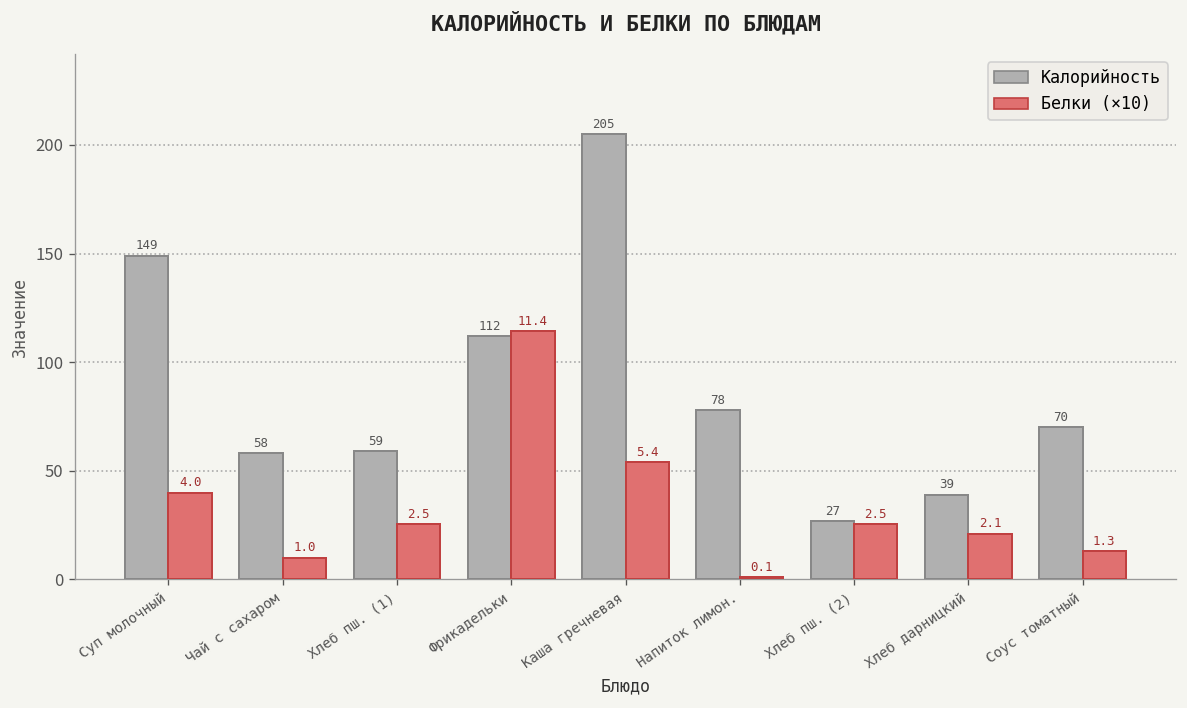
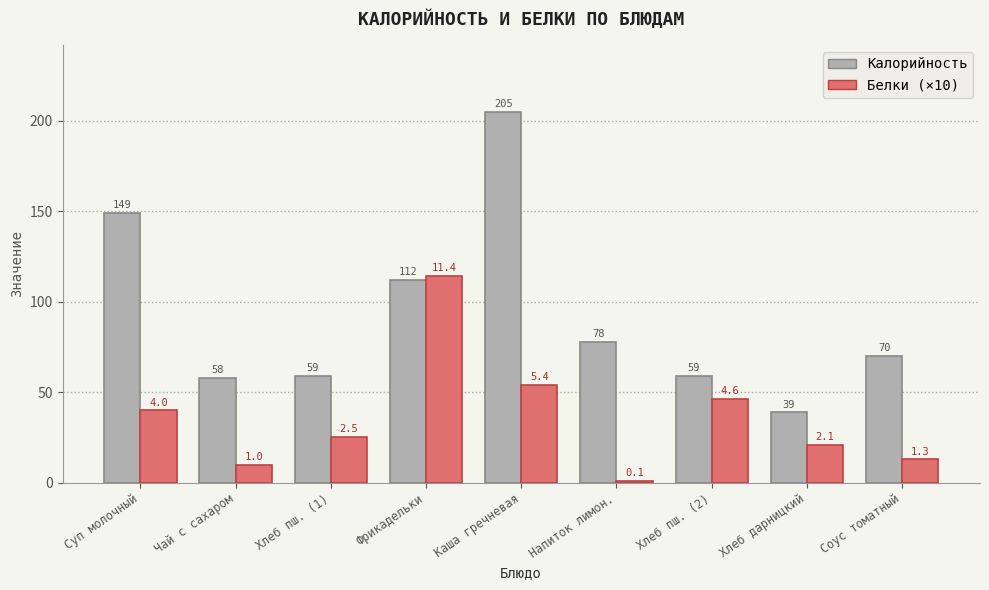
  {
    "Калорийность": {
      "Суп молочный": 149,
      "Чай с сахаром": 58,
      "Хлеб пш. (1)": 59,
      "Фрикадельки": 112,
      "Каша гречневая": 205,
      "Напиток лимон.": 78,
-     "Хлеб пш. (2)": 27,
+     "Хлеб пш. (2)": 59,
      "Хлеб дарницкий": 39,
      "Соус томатный": 70
    },
    "Белки (×10)": {
-     "Хлеб пш. (2)": 2.5
+     "Хлеб пш. (2)": 4.6
    }
  }
